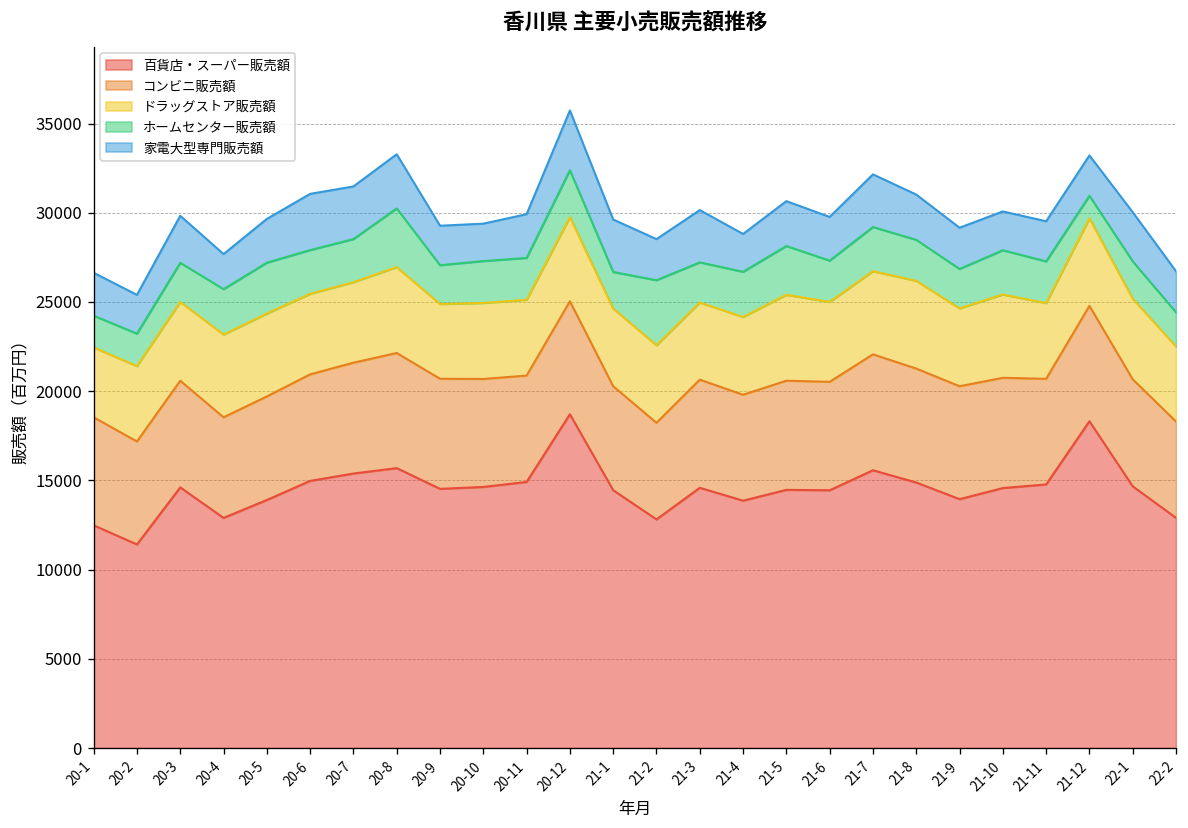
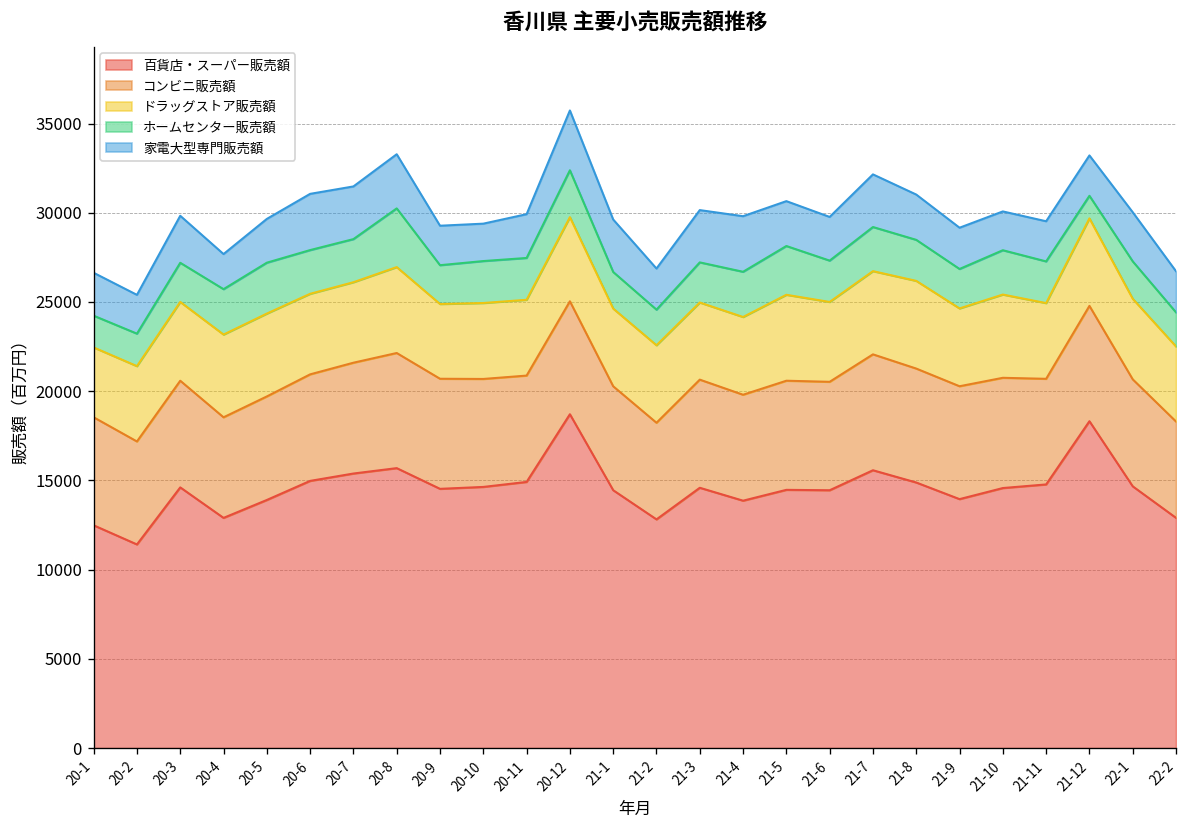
  {
    "ホームセンター販売額": {
      "20-1": 1800,
      "20-2": 1800,
      "20-3": 2200,
      "20-4": 2500,
      "20-5": 2900,
      "20-6": 2500,
      "20-7": 2400,
      "20-8": 3300,
      "20-9": 2200,
      "20-10": 2400,
      "20-11": 2300,
      "20-12": 2600,
      "21-1": 2100,
-     "21-2": 3600,
+     "21-2": 2000,
      "21-3": 2200,
      "21-4": 2500,
      "21-5": 2700,
      "21-6": 2300,
      "21-7": 2500,
      "21-8": 2300,
      "21-9": 2200,
      "21-10": 2500,
      "21-11": 2300,
      "21-12": 1300,
      "22-1": 2100,
      "22-2": 1900
    },
    "家電大型専門販売額": {
      "20-1": 2400,
      "20-2": 2200,
      "20-3": 2600,
      "20-4": 2000,
      "20-5": 2500,
      "20-6": 3200,
      "20-7": 3000,
      "20-8": 3000,
      "20-9": 2200,
      "20-10": 2100,
      "20-11": 2500,
      "20-12": 3400,
      "21-1": 2900,
      "21-2": 2300,
      "21-3": 2900,
-     "21-4": 2100,
+     "21-4": 3100,
      "21-5": 2500,
      "21-6": 2400,
      "21-7": 3000,
      "21-8": 2500,
      "21-9": 2300,
      "21-10": 2200,
      "21-11": 2300,
      "21-12": 2300,
      "22-1": 2800,
      "22-2": 2300
    }
  }
